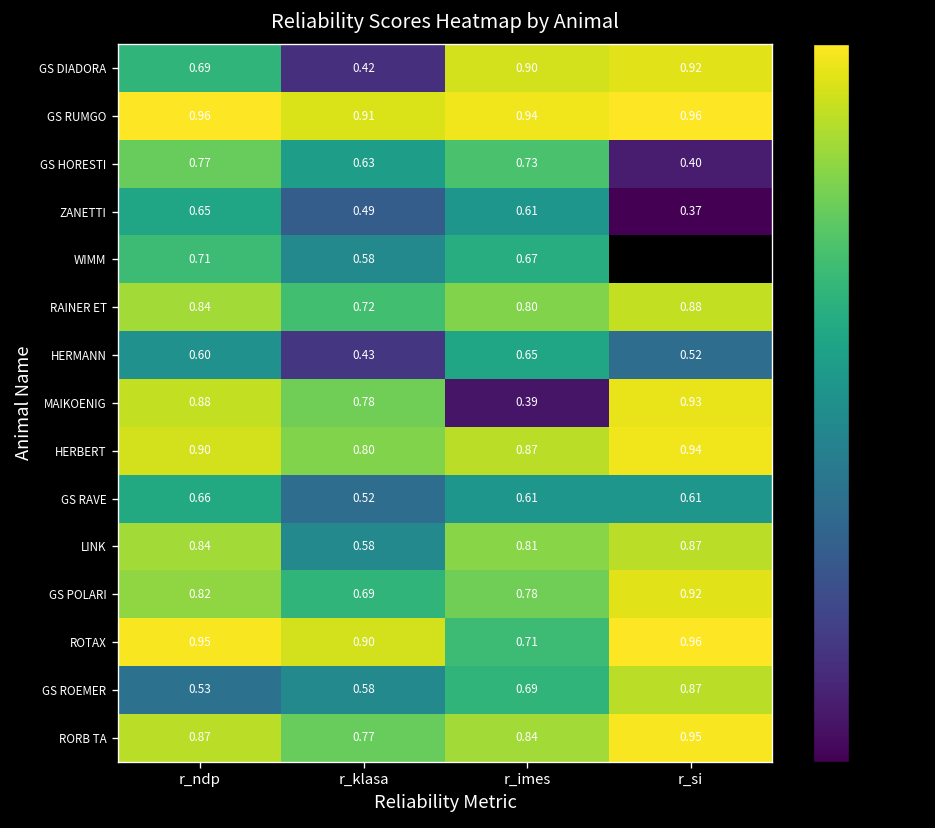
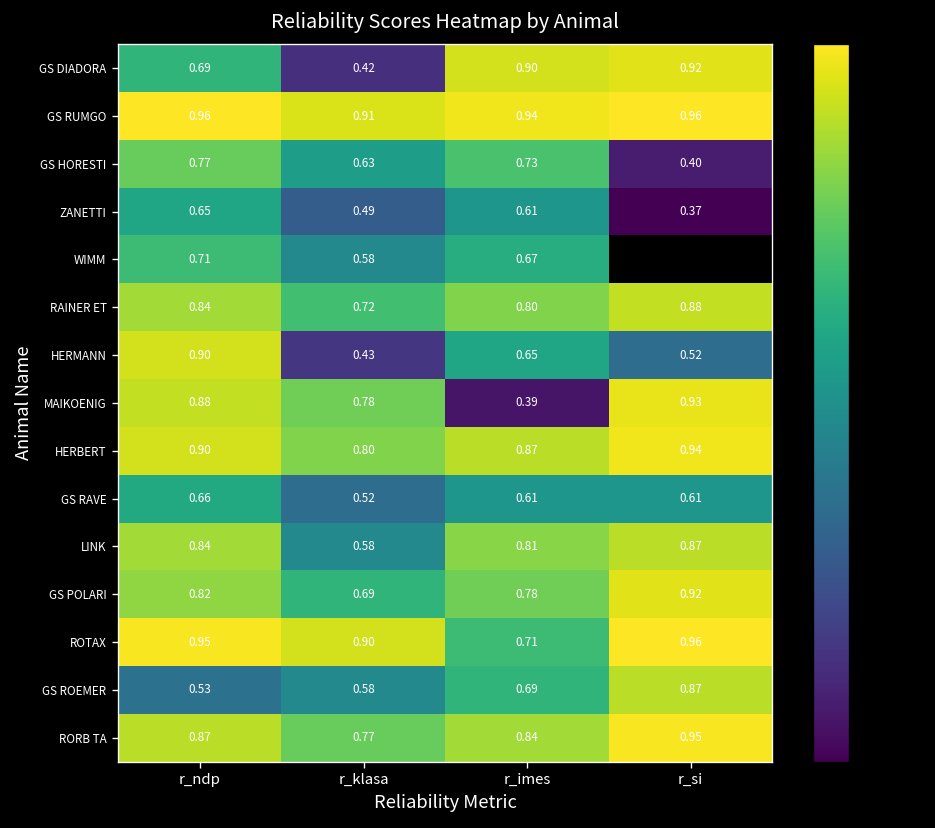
  {
    "GS DIADORA": {
      "r_ndp": 0.69,
      "r_klasa": 0.42,
      "r_imes": 0.90,
      "r_si": 0.92
    },
    "GS RUMGO": {
      "r_ndp": 0.96,
      "r_klasa": 0.91,
      "r_imes": 0.94,
      "r_si": 0.96
    },
    "GS HORESTI": {
      "r_ndp": 0.77,
      "r_klasa": 0.63,
      "r_imes": 0.73,
      "r_si": 0.40
    },
    "ZANETTI": {
      "r_ndp": 0.65,
      "r_klasa": 0.49,
      "r_imes": 0.61,
      "r_si": 0.37
    },
    "WIMM": {
      "r_ndp": 0.71,
      "r_klasa": 0.58,
      "r_imes": 0.67
    },
    "RAINER ET": {
      "r_ndp": 0.84,
      "r_klasa": 0.72,
      "r_imes": 0.80,
      "r_si": 0.88
    },
    "HERMANN": {
-     "r_ndp": 0.60,
+     "r_ndp": 0.90,
      "r_klasa": 0.43,
      "r_imes": 0.65,
      "r_si": 0.52
    },
    "MAIKOENIG": {
      "r_ndp": 0.88,
      "r_klasa": 0.78,
      "r_imes": 0.39,
      "r_si": 0.93
    },
    "HERBERT": {
      "r_ndp": 0.90,
      "r_klasa": 0.80,
      "r_imes": 0.87,
      "r_si": 0.94
    },
    "GS RAVE": {
      "r_ndp": 0.66,
      "r_klasa": 0.52,
      "r_imes": 0.61,
      "r_si": 0.61
    },
    "LINK": {
      "r_ndp": 0.84,
      "r_klasa": 0.58,
      "r_imes": 0.81,
      "r_si": 0.87
    },
    "GS POLARI": {
      "r_ndp": 0.82,
      "r_klasa": 0.69,
      "r_imes": 0.78,
      "r_si": 0.92
    },
    "ROTAX": {
      "r_ndp": 0.95,
      "r_klasa": 0.90,
      "r_imes": 0.71,
      "r_si": 0.96
    },
    "GS ROEMER": {
      "r_ndp": 0.53,
      "r_klasa": 0.58,
      "r_imes": 0.69,
      "r_si": 0.87
    },
    "RORB TA": {
      "r_ndp": 0.87,
      "r_klasa": 0.77,
      "r_imes": 0.84,
      "r_si": 0.95
    }
  }
